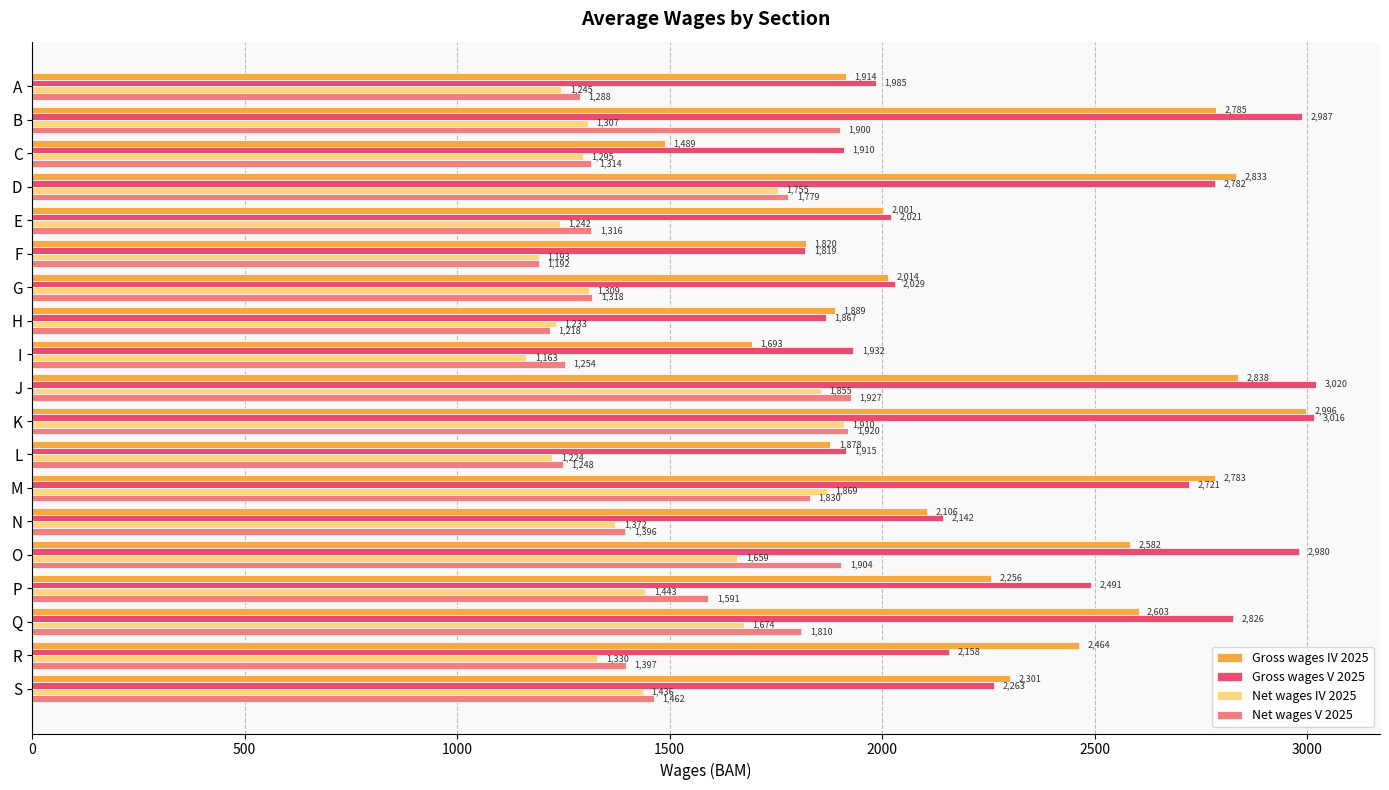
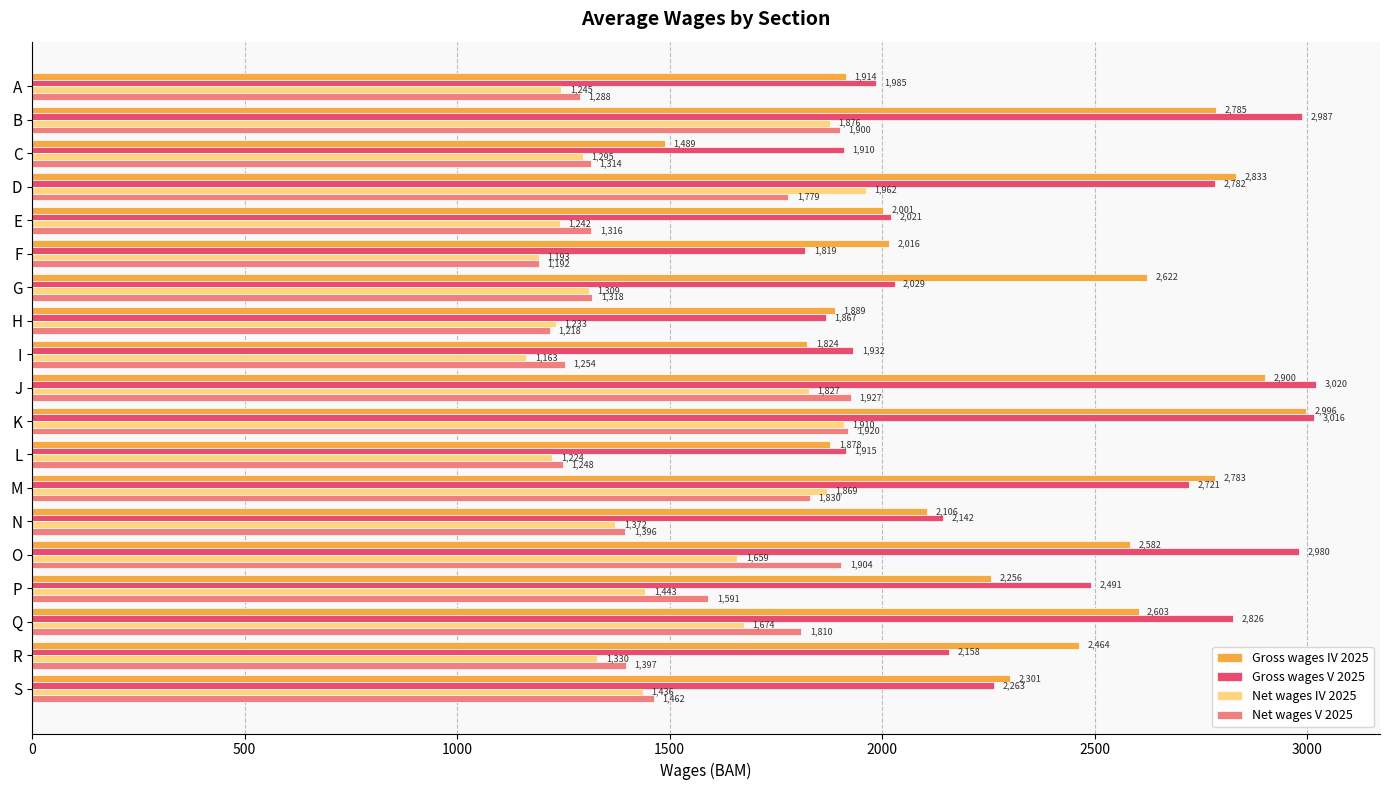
  {
    "Gross wages IV 2025": {
      "A": "1,914",
      "B": "2,785",
      "C": "1,489",
      "D": "2,833",
-     "F": "1,820",
-     "G": "2,014",
+     "F": "2,016",
+     "G": "2,622",
      "H": "1,889",
-     "I": "1,693",
-     "J": "2,838",
+     "I": "1,824",
+     "J": "2,900",
      "L": "1,878",
      "M": "2,783",
      "N": "2,106",
      "O": "2,582",
      "P": "2,256",
      "Q": "2,603",
      "R": "2,464",
      "S": "2,301"
    },
    "Net wages IV 2025": {
      "A": "1,245",
-     "B": "1,307",
-     "D": "1,755",
+     "B": "1,876",
+     "D": "1,962",
      "E": "1,242",
      "I": "1,163",
-     "J": "1,855",
+     "J": "1,827",
      "L": "1,224",
      "M": "1,869",
      "N": "1,372",
      "O": "1,659",
      "P": "1,443",
      "Q": "1,674",
      "R": "1,330",
      "S": "1,436"
    }
  }
